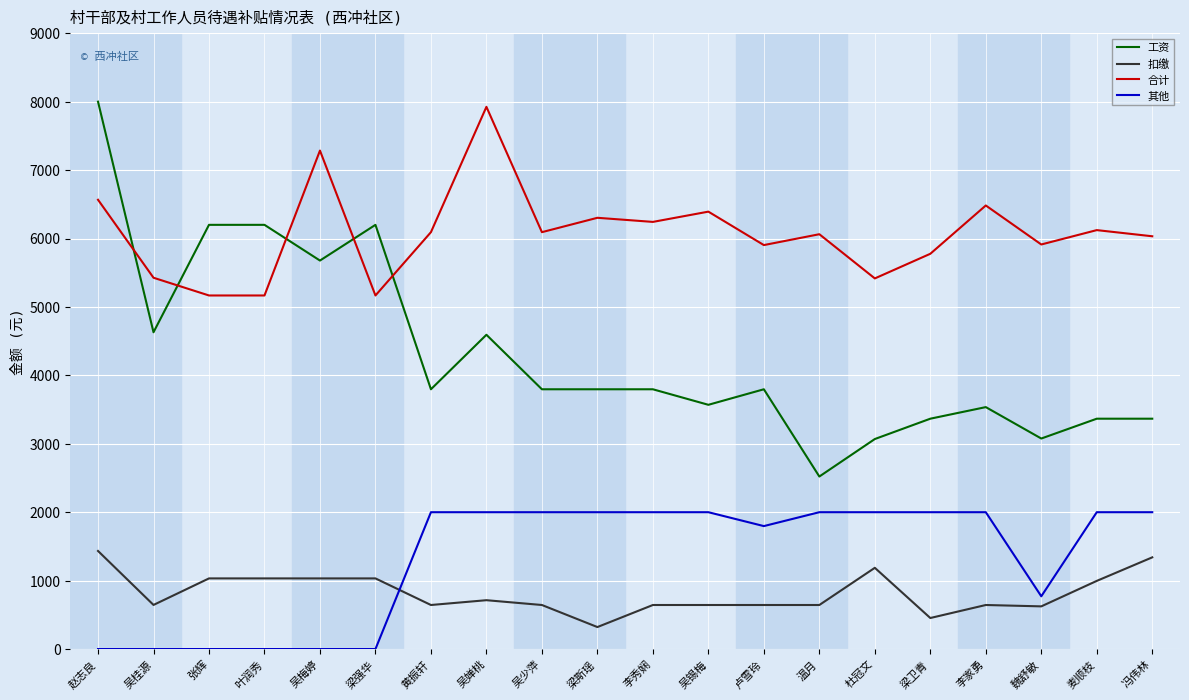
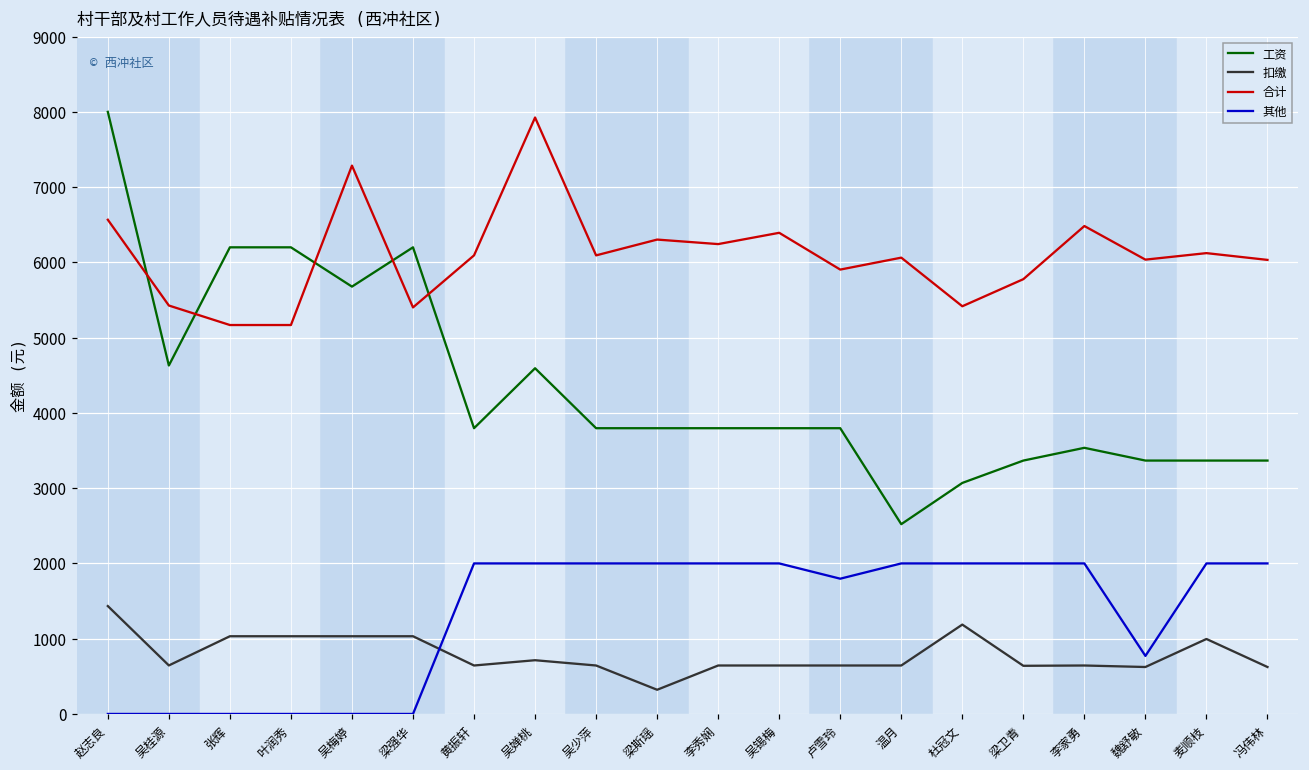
  {
    "工资": {
      "赵志良": 8000,
      "吴桂源": 4600,
      "张辉": 6200,
      "叶润秀": 6200,
      "吴梅婷": 5700,
      "梁强华": 6200,
      "黄振轩": 3800,
      "吴婵桃": 4600,
      "吴少萍": 3800,
      "梁斯瑶": 3800,
      "李秀娴": 3800,
-     "吴锡梅": 3600,
+     "吴锡梅": 3800,
      "卢雪玲": 3800,
      "温月": 2500,
      "杜冠文": 3100,
      "梁卫青": 3400,
      "李家勇": 3500,
-     "魏舒敏": 3100,
+     "魏舒敏": 3400,
      "麦顺枝": 3400,
      "冯伟林": 3400
    },
    "扣缴": {
      "赵志良": 1400,
      "吴桂源": 600,
      "张辉": 1000,
      "叶润秀": 1000,
      "吴梅婷": 1000,
      "梁强华": 1000,
      "黄振轩": 600,
      "吴婵桃": 700,
      "吴少萍": 600,
      "梁斯瑶": 300,
      "李秀娴": 600,
      "吴锡梅": 600,
      "卢雪玲": 600,
      "温月": 600,
      "杜冠文": 1200,
-     "梁卫青": 500,
+     "梁卫青": 600,
      "李家勇": 600,
      "魏舒敏": 600,
      "麦顺枝": 1000,
-     "冯伟林": 1300
+     "冯伟林": 600
    },
    "合计": {
      "赵志良": 6600,
      "吴桂源": 5400,
      "张辉": 5200,
      "叶润秀": 5200,
      "吴梅婷": 7300,
-     "梁强华": 5200,
+     "梁强华": 5400,
      "黄振轩": 6100,
      "吴婵桃": 7900,
      "吴少萍": 6100,
      "梁斯瑶": 6300,
      "李秀娴": 6200,
      "吴锡梅": 6400,
      "卢雪玲": 5900,
      "温月": 6100,
      "杜冠文": 5400,
      "梁卫青": 5800,
      "李家勇": 6500,
-     "魏舒敏": 5900,
+     "魏舒敏": 6000,
      "麦顺枝": 6100,
      "冯伟林": 6000
    },
    "其他": {
      "赵志良": 0,
      "吴桂源": 0,
      "张辉": 0,
      "叶润秀": 0,
      "吴梅婷": 0,
      "梁强华": 0,
      "黄振轩": 2000,
      "吴婵桃": 2000,
      "吴少萍": 2000,
      "梁斯瑶": 2000,
      "李秀娴": 2000,
      "吴锡梅": 2000,
      "卢雪玲": 1800,
      "温月": 2000,
      "杜冠文": 2000,
      "梁卫青": 2000,
      "李家勇": 2000,
      "魏舒敏": 800,
      "麦顺枝": 2000,
      "冯伟林": 2000
    }
  }
